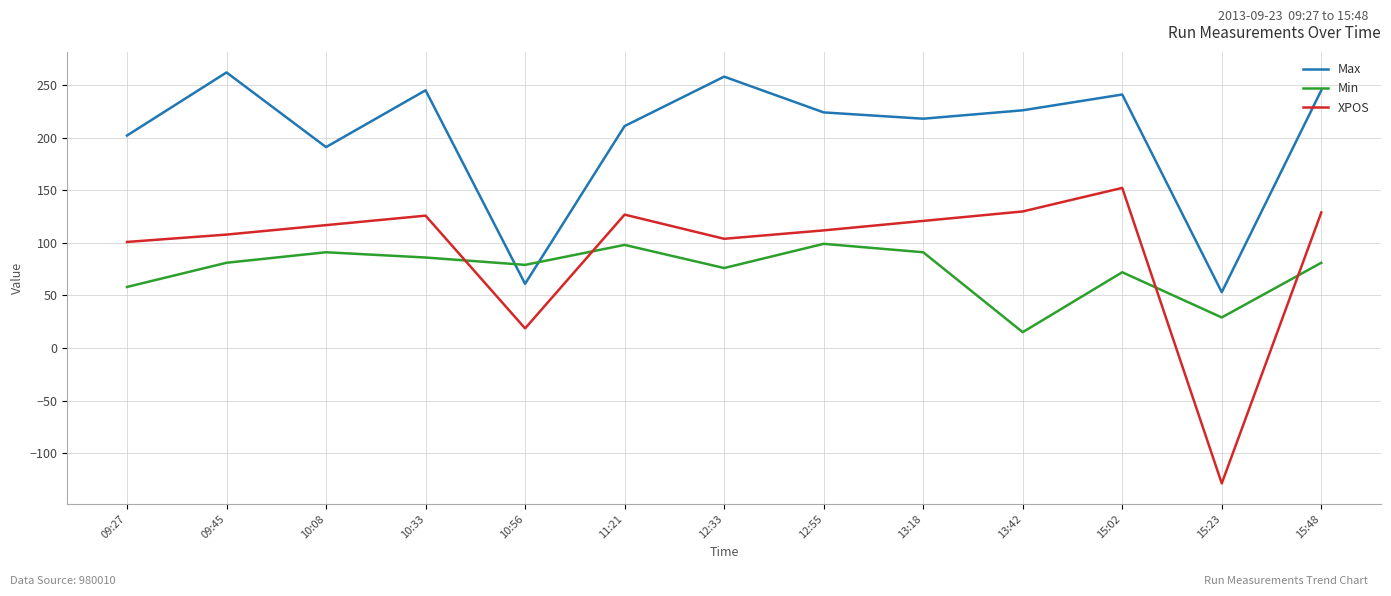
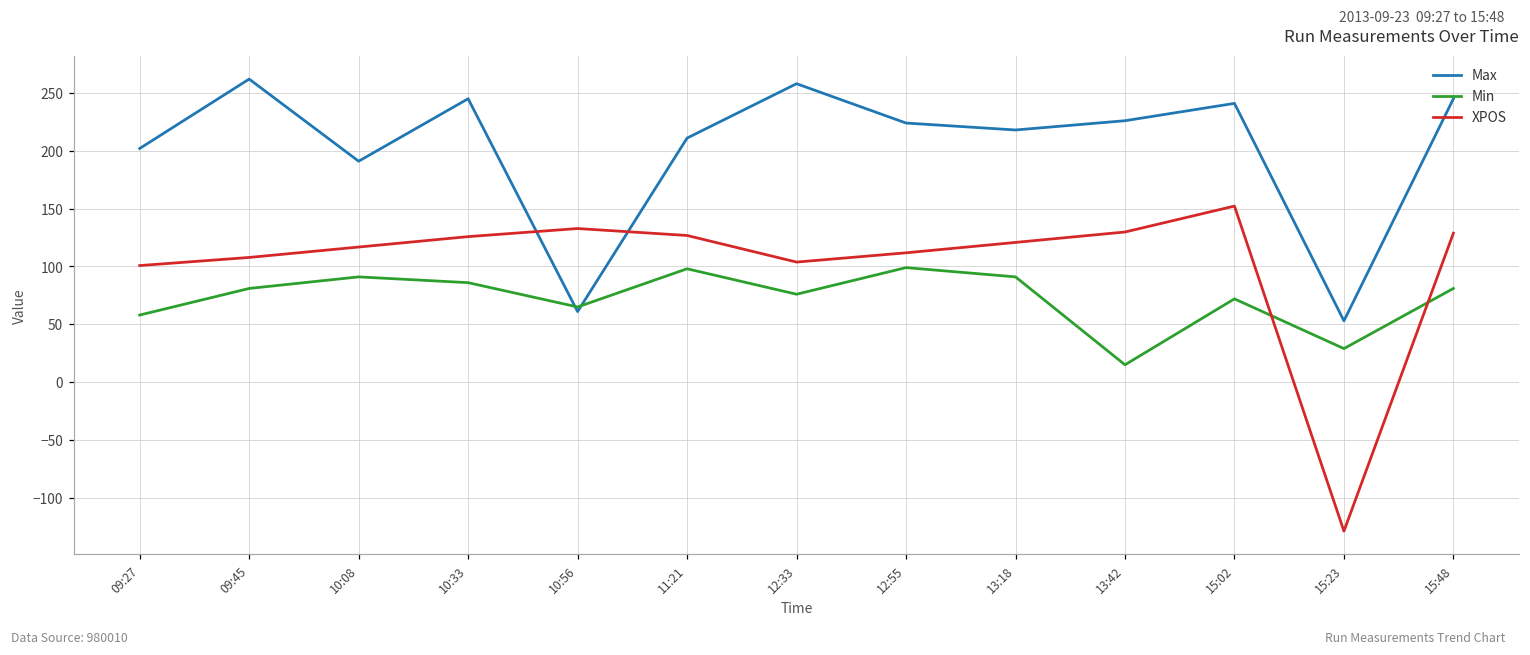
  {
    "Max": {
      "09:27": 202,
      "09:45": 262,
      "10:08": 191,
      "10:33": 245,
      "10:56": 61,
      "11:21": 211,
      "12:33": 258,
      "12:55": 224,
      "13:18": 218,
      "13:42": 226,
      "15:02": 241,
      "15:23": 53,
      "15:48": 245
    },
    "Min": {
      "09:27": 58,
      "09:45": 81,
      "10:08": 91,
      "10:33": 86,
-     "10:56": 79,
+     "10:56": 65,
      "11:21": 98,
      "12:33": 76,
      "12:55": 99,
      "13:18": 91,
      "13:42": 15,
      "15:02": 72,
      "15:23": 29,
      "15:48": 81
    },
    "XPOS": {
      "09:27": 101,
      "09:45": 108,
      "10:08": 117,
      "10:33": 126,
-     "10:56": 19,
+     "10:56": 133,
      "11:21": 127,
      "12:33": 104,
      "12:55": 112,
      "13:18": 121,
      "13:42": 130,
      "15:02": 152,
      "15:23": -129,
      "15:48": 129
    }
  }
